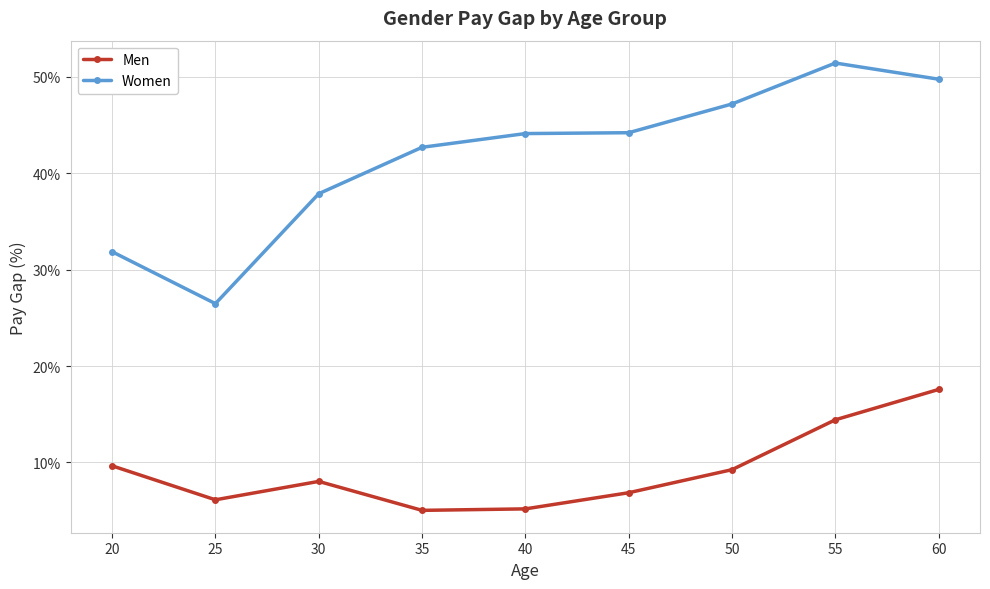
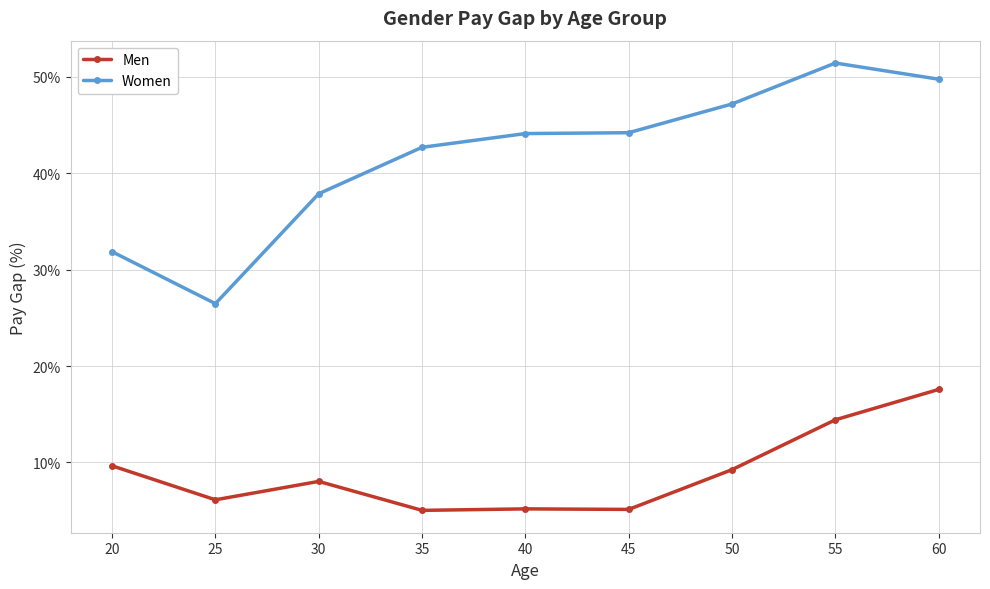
  {
    "Men": {
      "20": "10%",
      "25": "6%",
      "30": "8%",
      "35": "5%",
      "40": "5%",
-     "45": "7%",
+     "45": "5%",
      "50": "9%",
      "55": "14%",
      "60": "18%"
    },
    "Women": {
      "20": "32%",
      "25": "26%",
      "30": "38%",
      "35": "43%",
      "40": "44%",
      "45": "44%",
      "50": "47%",
      "55": "51%",
      "60": "50%"
    }
  }
